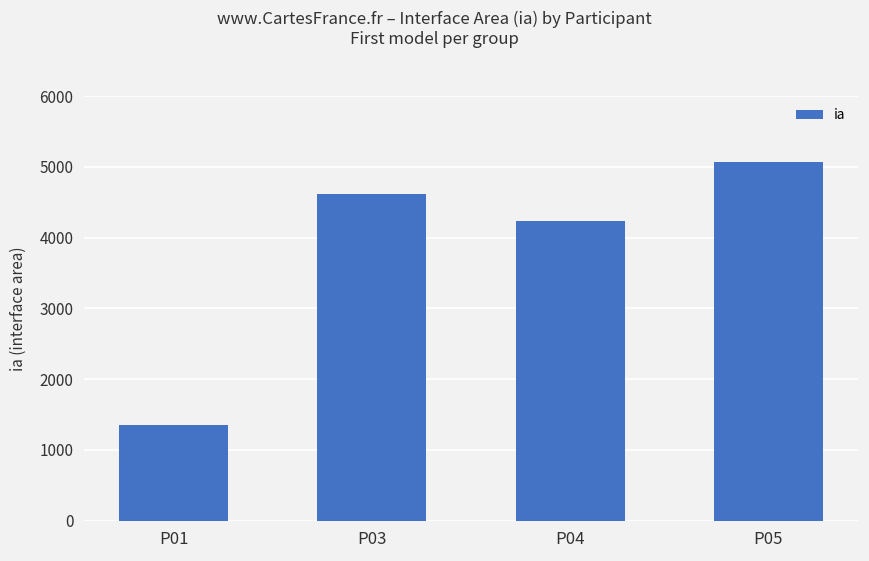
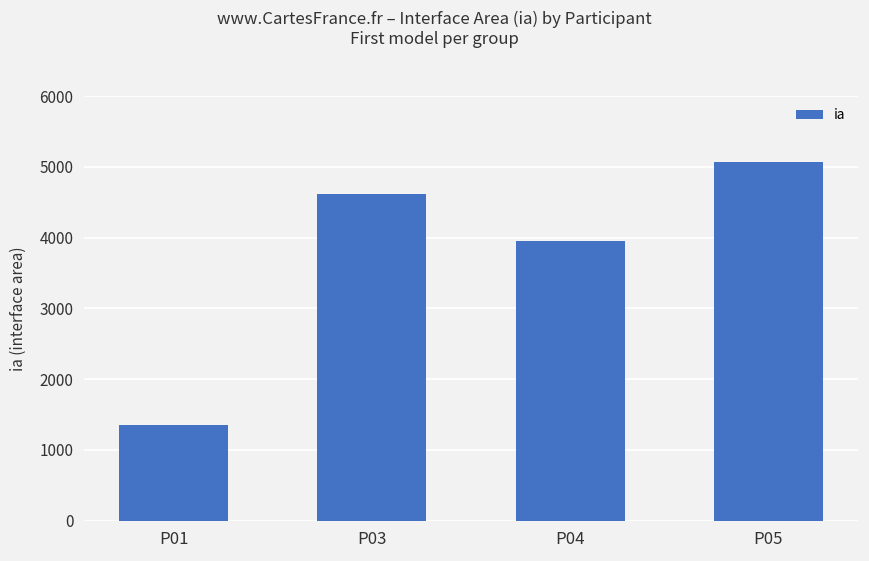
  {
    "P01": 1300,
    "P03": 4600,
-   "P04": 4200,
+   "P04": 4000,
    "P05": 5100
  }
